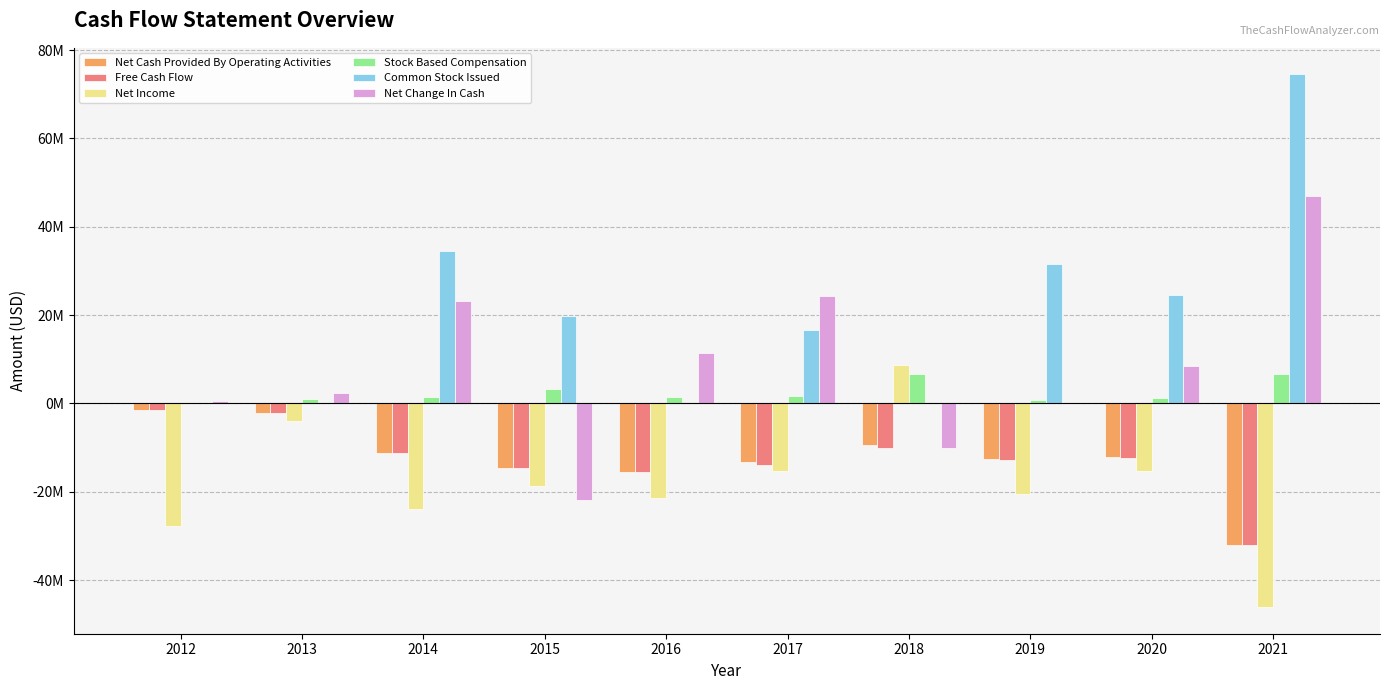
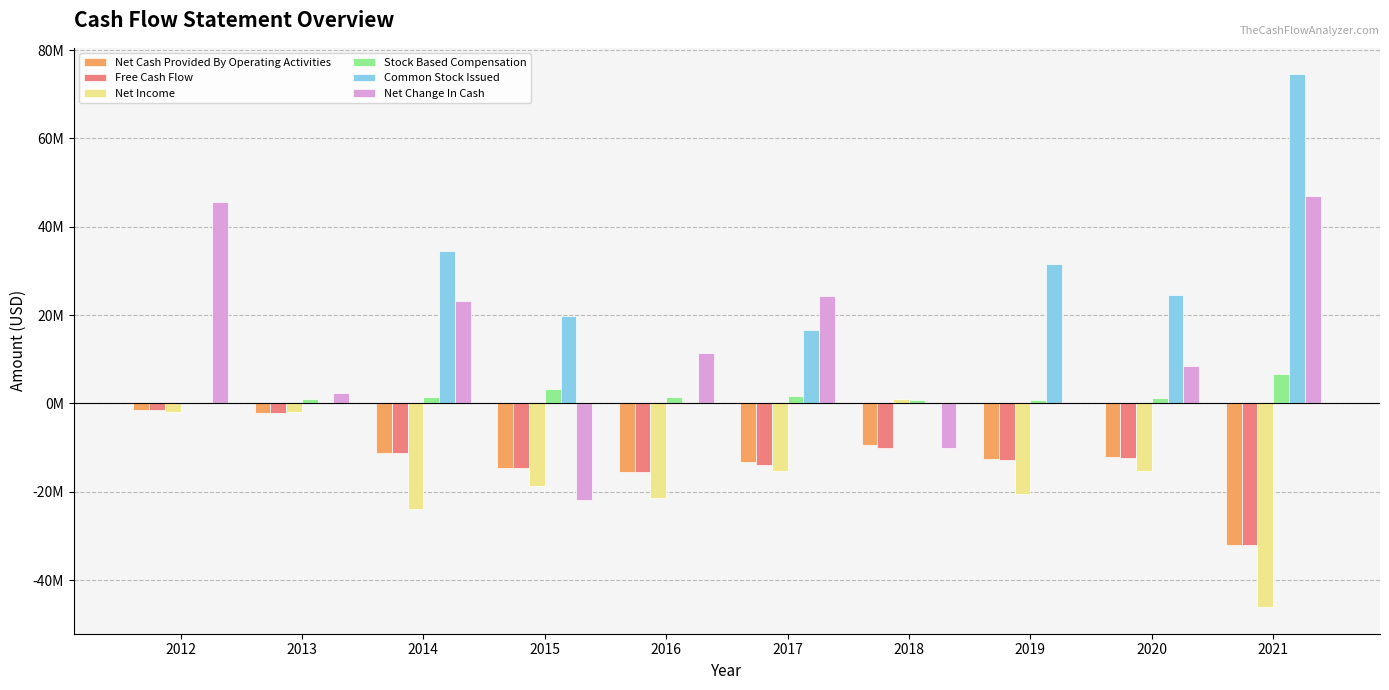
  {
    "Net Income": {
-     "2012": -28000000,
-     "2013": -4000000,
+     "2012": -2000000,
+     "2013": -2000000,
      "2014": -24000000,
      "2015": -19000000,
      "2016": -21000000,
      "2017": -15000000,
-     "2018": 9000000,
+     "2018": 1000000,
      "2019": -21000000,
      "2020": -15000000,
      "2021": -46000000
    },
    "Stock Based Compensation": {
      "2013": 1000000,
      "2014": 1000000,
      "2015": 3000000,
      "2016": 1000000,
      "2017": 2000000,
-     "2018": 7000000,
+     "2018": 1000000,
      "2019": 1000000,
      "2020": 1000000,
      "2021": 7000000
    },
    "Common Stock Issued": {
      "2012": 0,
      "2013": 0,
      "2014": 34000000,
      "2015": 20000000,
      "2016": 0,
      "2017": 17000000,
      "2018": 0,
      "2019": 32000000,
      "2020": 25000000,
      "2021": 74000000
    },
    "Net Change In Cash": {
-     "2012": 0,
+     "2012": 46000000,
      "2013": 2000000,
      "2014": 23000000,
      "2015": -22000000,
      "2016": 11000000,
      "2017": 24000000,
      "2018": -10000000,
      "2020": 8000000,
      "2021": 47000000
    }
  }
